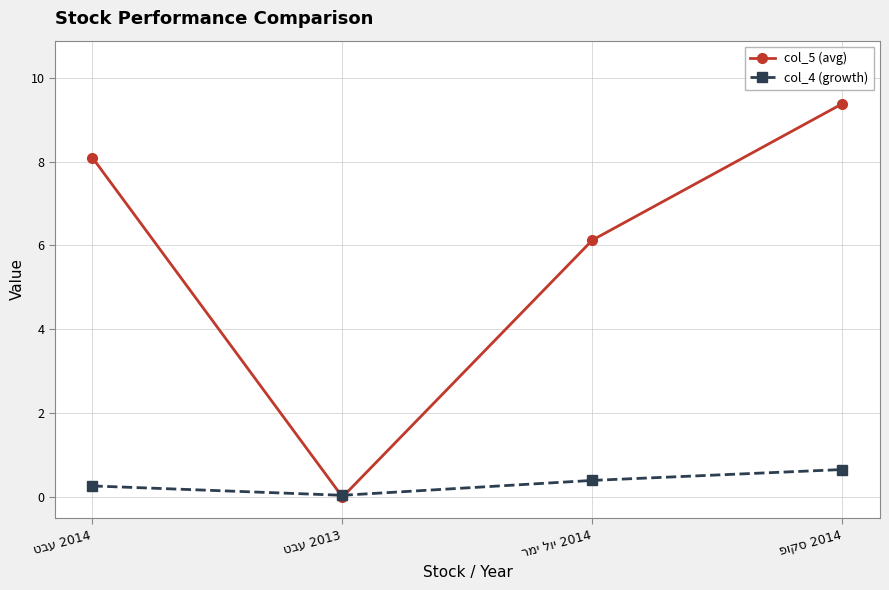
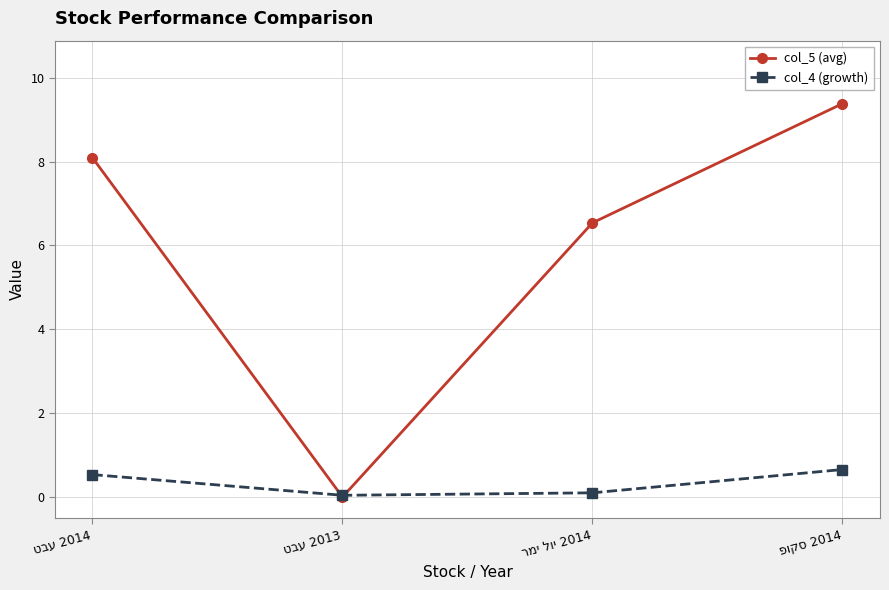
  {
    "col_5 (avg)": {
      "טבע 2014": 8.1,
-     "רמי לוי 2014": 6.1,
+     "רמי לוי 2014": 6.5,
      "פוקס 2014": 9.4
    },
    "col_4 (growth)": {
-     "טבע 2014": 0.3,
-     "רמי לוי 2014": 0.4,
+     "טבע 2014": 0.5,
+     "רמי לוי 2014": 0.1,
      "פוקס 2014": 0.7
    }
  }
